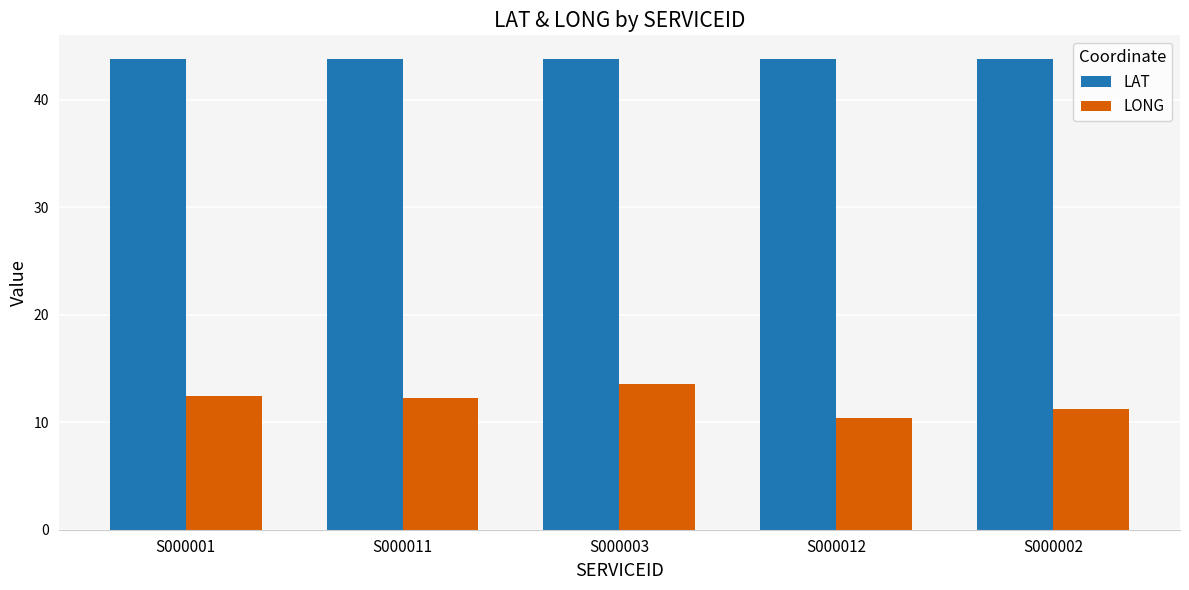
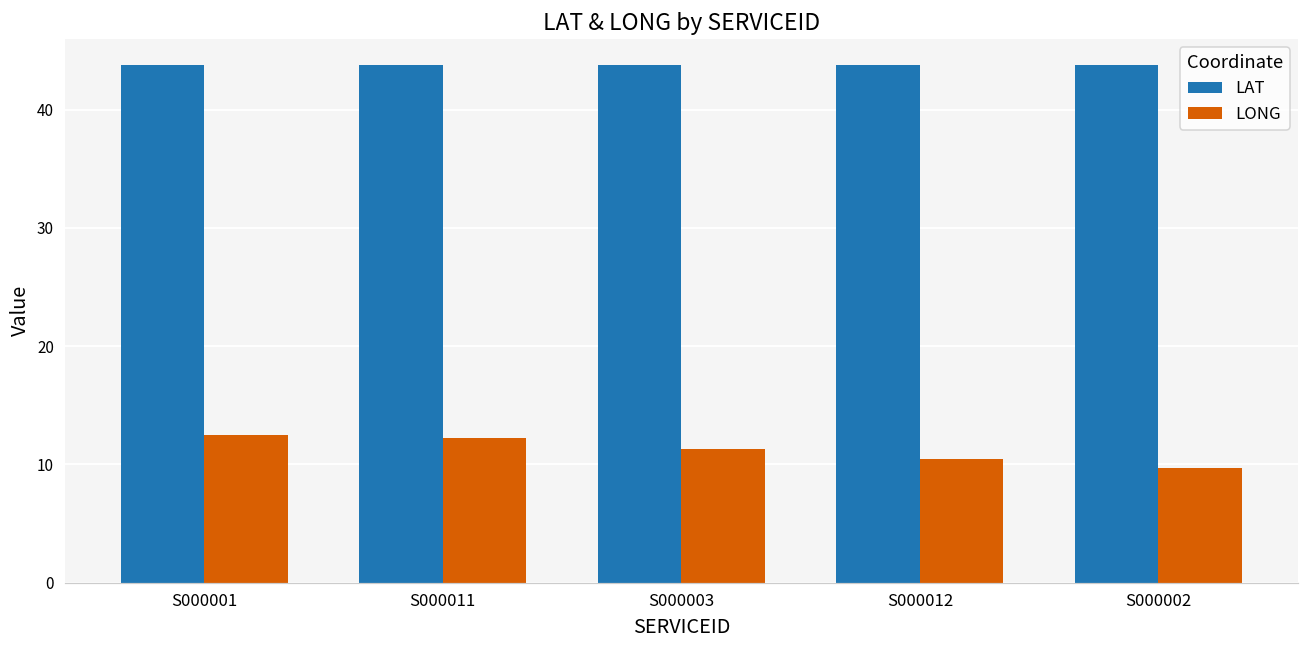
  {
    "LAT": {
      "S000001": 43.7,
      "S000011": 43.8,
      "S000003": 43.8,
      "S000012": 43.8,
      "S000002": 43.8
    },
    "LONG": {
      "S000001": 12.5,
      "S000011": 12.2,
-     "S000003": 13.6,
+     "S000003": 11.3,
      "S000012": 10.4,
-     "S000002": 11.2
+     "S000002": 9.7
    }
  }
